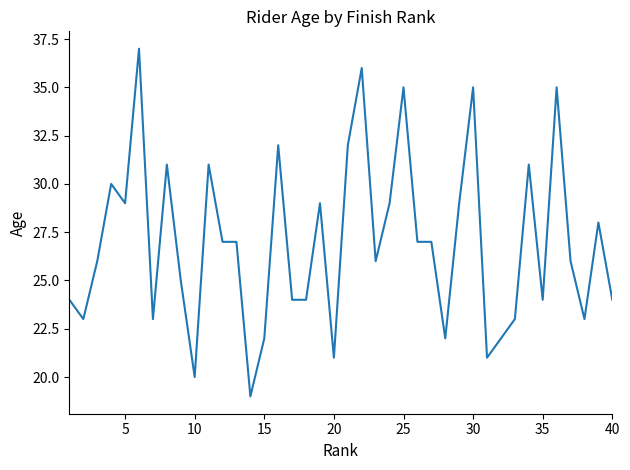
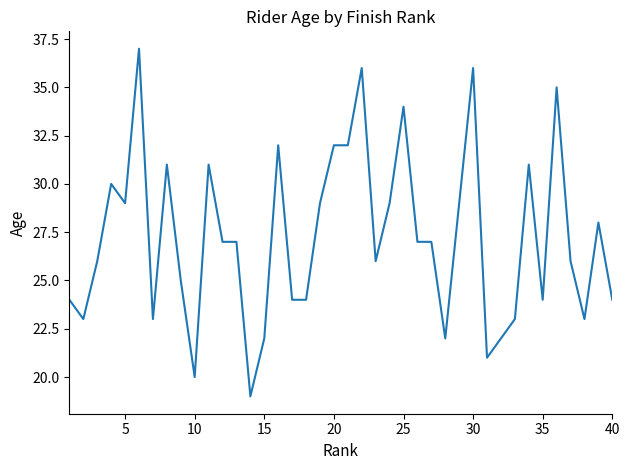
  {
    "5": 29,
    "10": 20,
    "15": 22,
-   "20": 21,
-   "25": 35,
-   "30": 35,
+   "20": 32,
+   "25": 34,
+   "30": 36,
    "35": 24,
    "40": 24
  }
